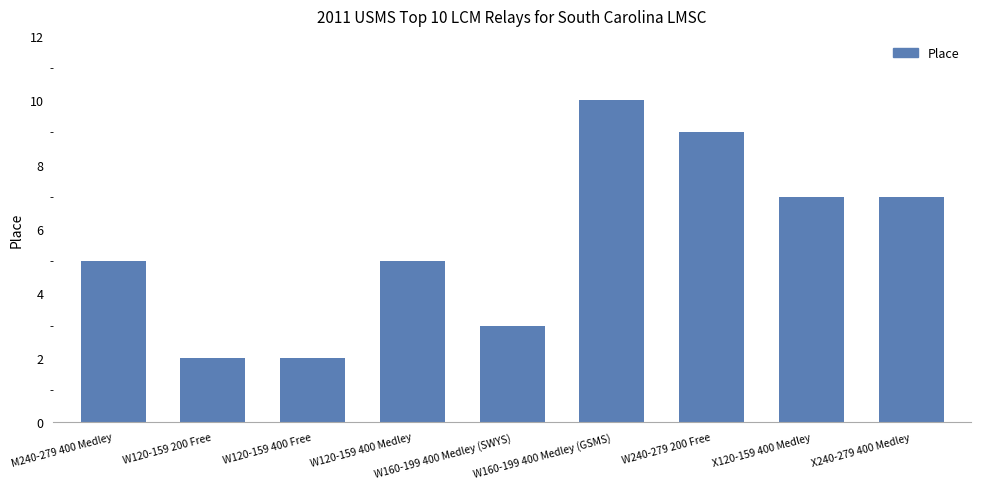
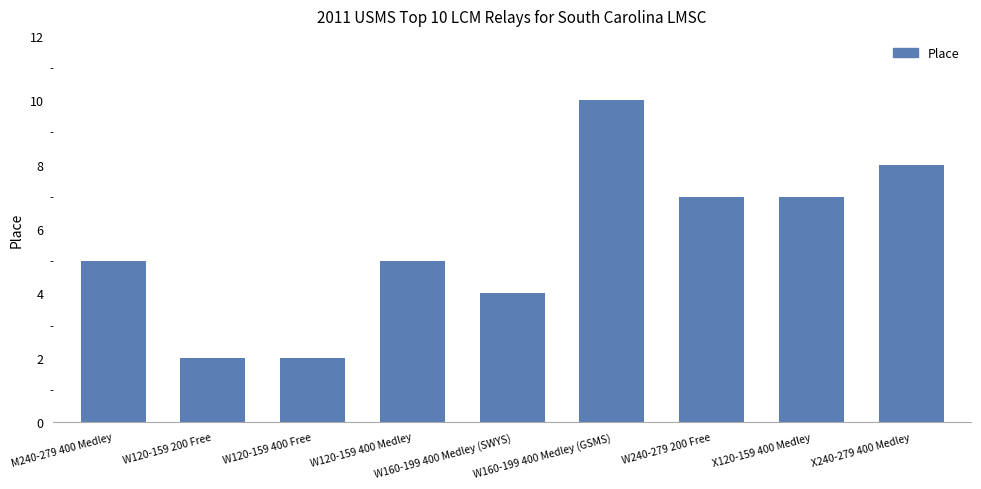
  {
    "M240-279 400 Medley": 5,
    "W120-159 200 Free": 2,
    "W120-159 400 Free": 2,
    "W120-159 400 Medley": 5,
-   "W160-199 400 Medley (SWYS)": 3,
+   "W160-199 400 Medley (SWYS)": 4,
    "W160-199 400 Medley (GSMS)": 10,
-   "W240-279 200 Free": 9,
+   "W240-279 200 Free": 7,
    "X120-159 400 Medley": 7,
-   "X240-279 400 Medley": 7
+   "X240-279 400 Medley": 8
  }
